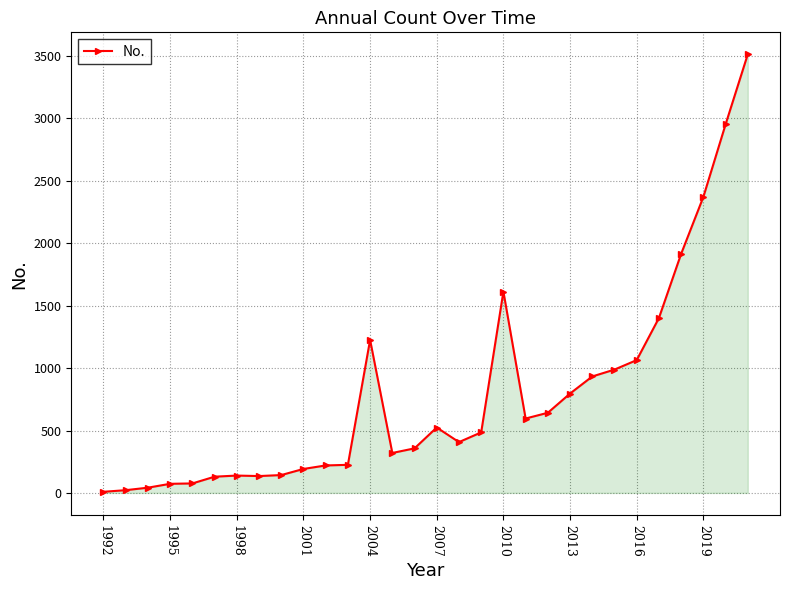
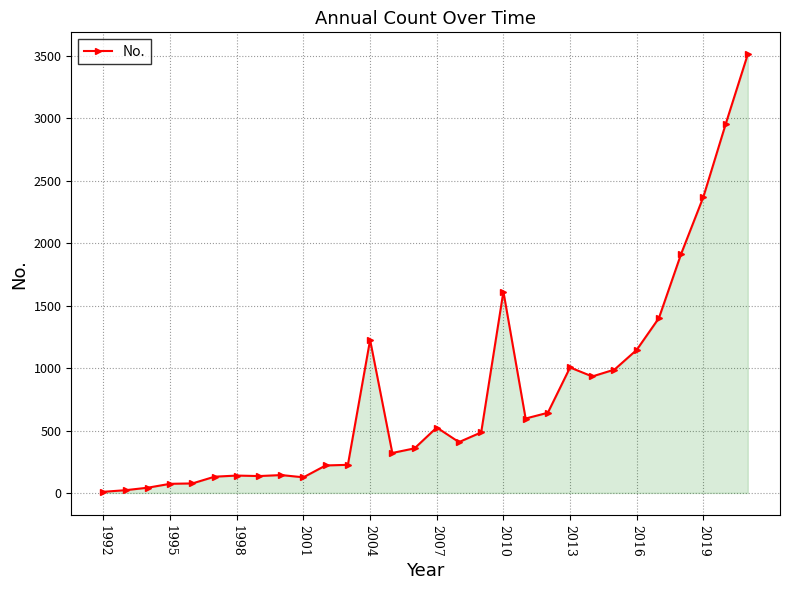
  {
    "1992": 10,
    "1995": 70,
    "1998": 140,
-   "2001": 190,
+   "2001": 130,
    "2004": 1230,
    "2007": 520,
    "2010": 1610,
-   "2013": 800,
-   "2016": 1060,
+   "2013": 1010,
+   "2016": 1150,
    "2019": 2370
  }
